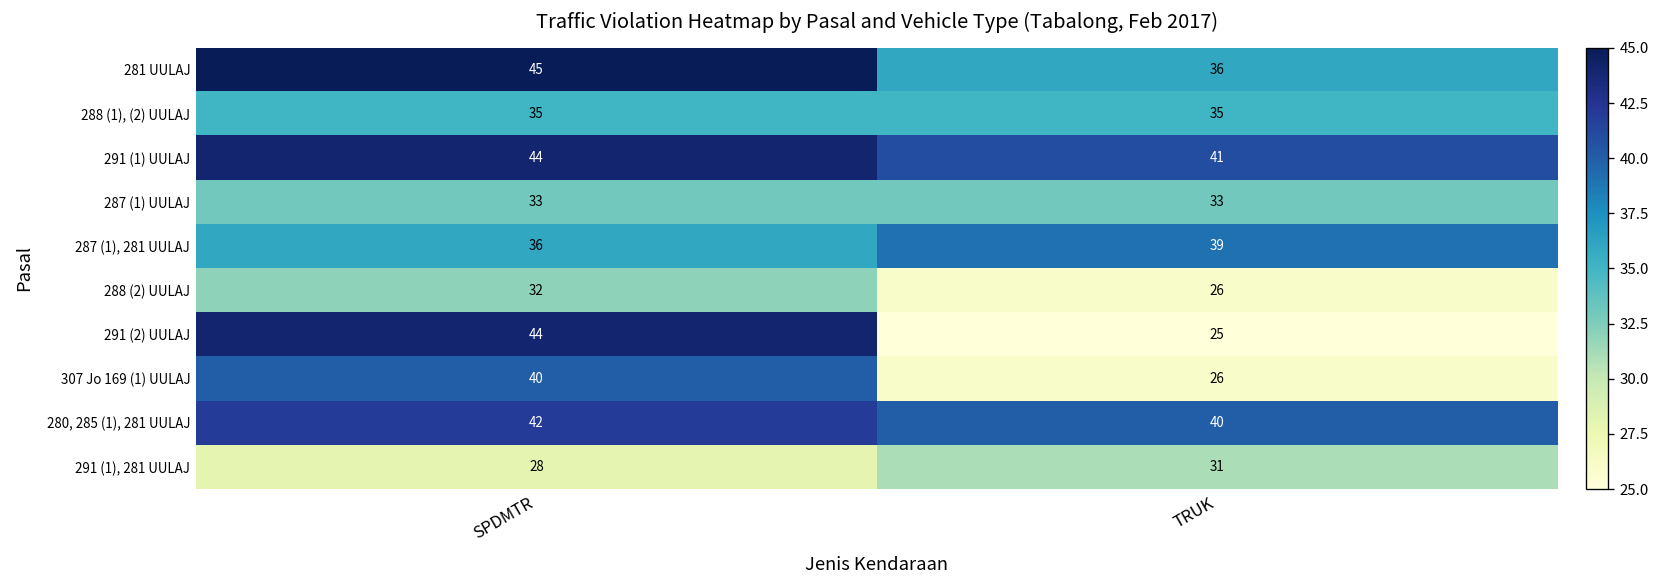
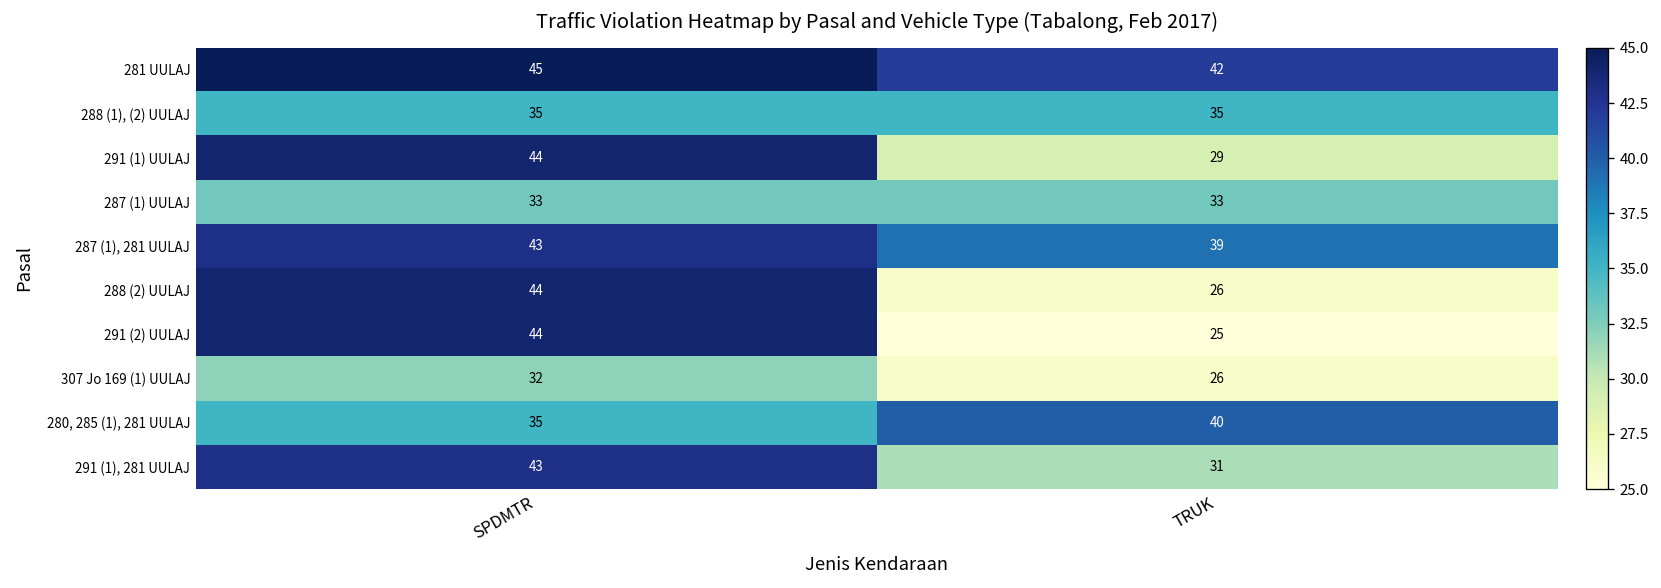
  {
    "281 UULAJ": {
      "SPDMTR": 45,
-     "TRUK": 36
+     "TRUK": 42
    },
    "288 (1), (2) UULAJ": {
      "SPDMTR": 35,
      "TRUK": 35
    },
    "291 (1) UULAJ": {
      "SPDMTR": 44,
-     "TRUK": 41
+     "TRUK": 29
    },
    "287 (1) UULAJ": {
      "SPDMTR": 33,
      "TRUK": 33
    },
    "287 (1), 281 UULAJ": {
-     "SPDMTR": 36,
+     "SPDMTR": 43,
      "TRUK": 39
    },
    "288 (2) UULAJ": {
-     "SPDMTR": 32,
+     "SPDMTR": 44,
      "TRUK": 26
    },
    "291 (2) UULAJ": {
      "SPDMTR": 44,
      "TRUK": 25
    },
    "307 Jo 169 (1) UULAJ": {
-     "SPDMTR": 40,
+     "SPDMTR": 32,
      "TRUK": 26
    },
    "280, 285 (1), 281 UULAJ": {
-     "SPDMTR": 42,
+     "SPDMTR": 35,
      "TRUK": 40
    },
    "291 (1), 281 UULAJ": {
-     "SPDMTR": 28,
+     "SPDMTR": 43,
      "TRUK": 31
    }
  }
